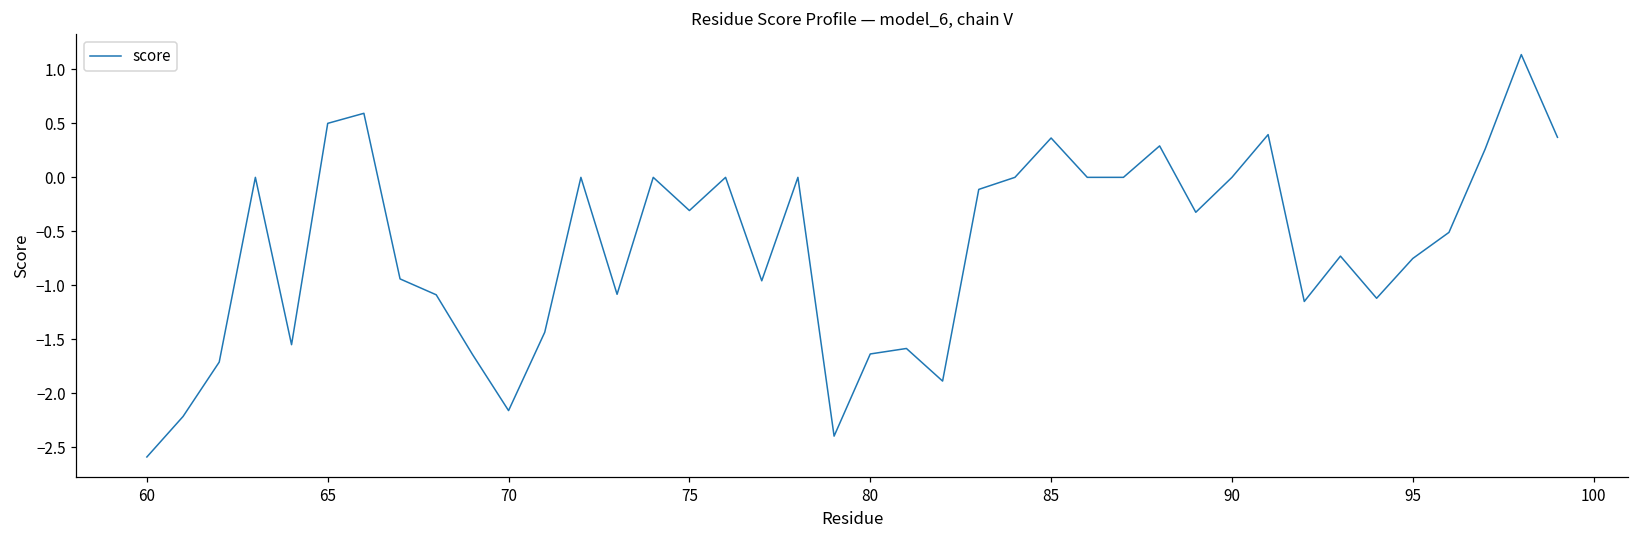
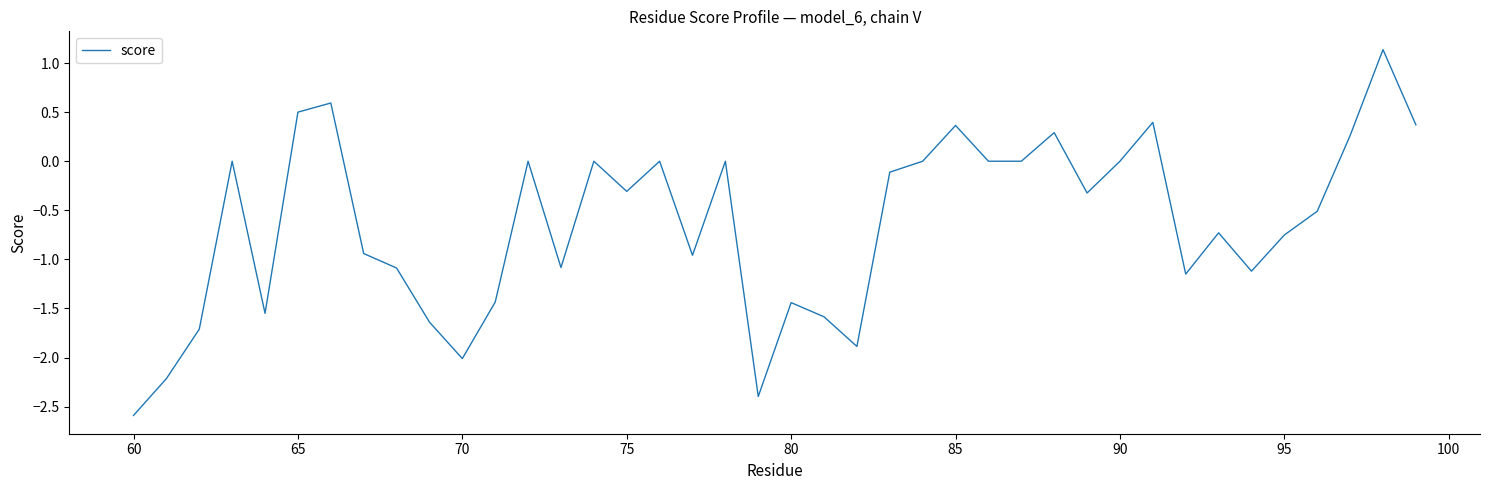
  {
    "60": -2.6,
    "65": 0.5,
-   "70": -2.2,
+   "70": -2.0,
    "75": -0.3,
-   "80": -1.6,
+   "80": -1.4,
    "85": 0.4,
    "90": 0.0,
    "95": -0.8
  }
